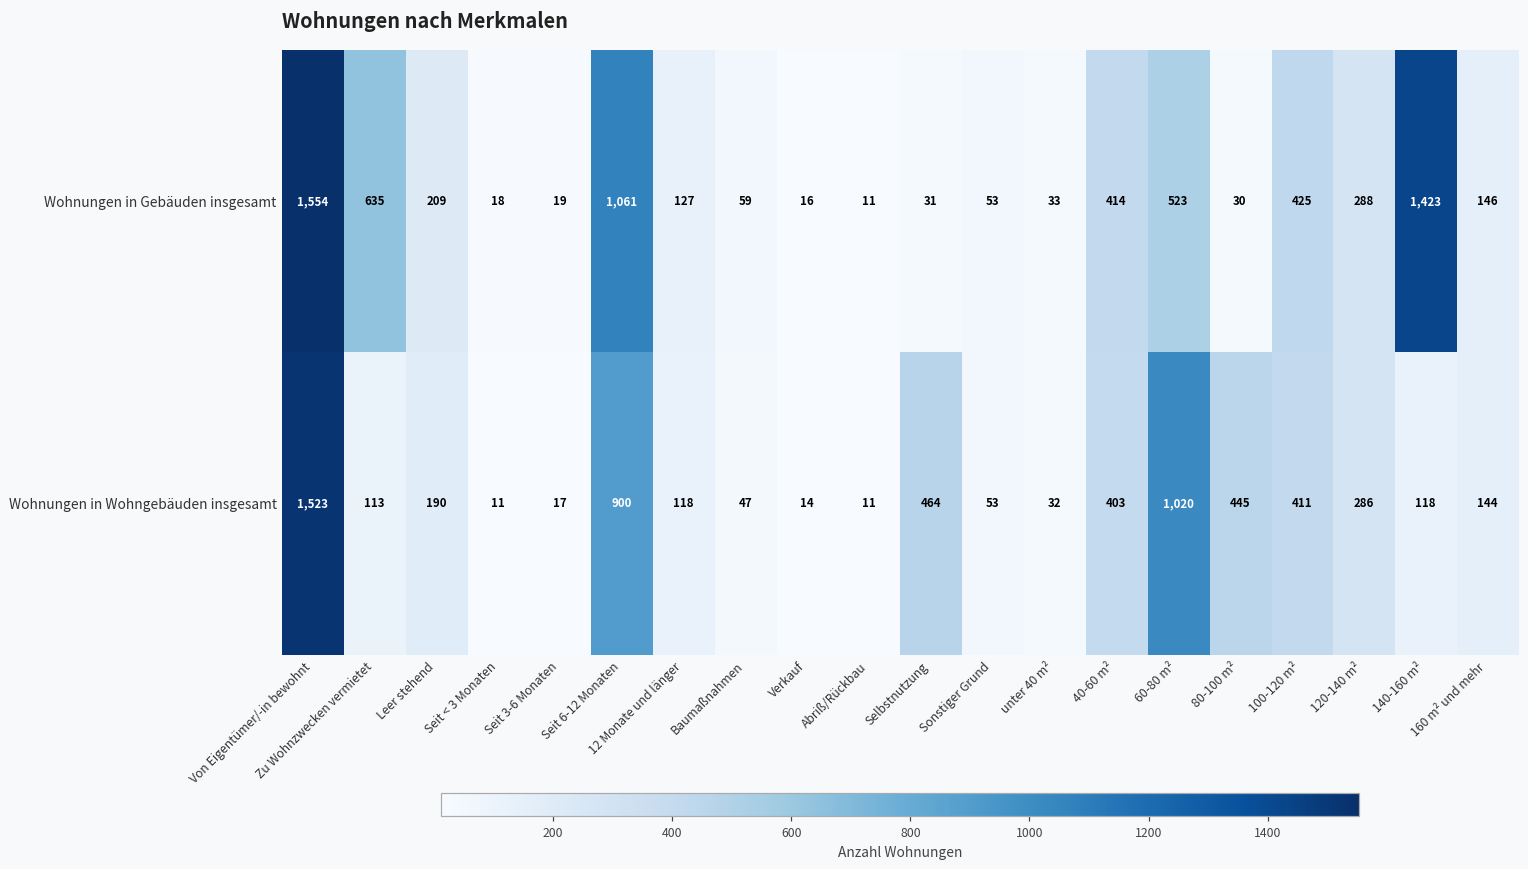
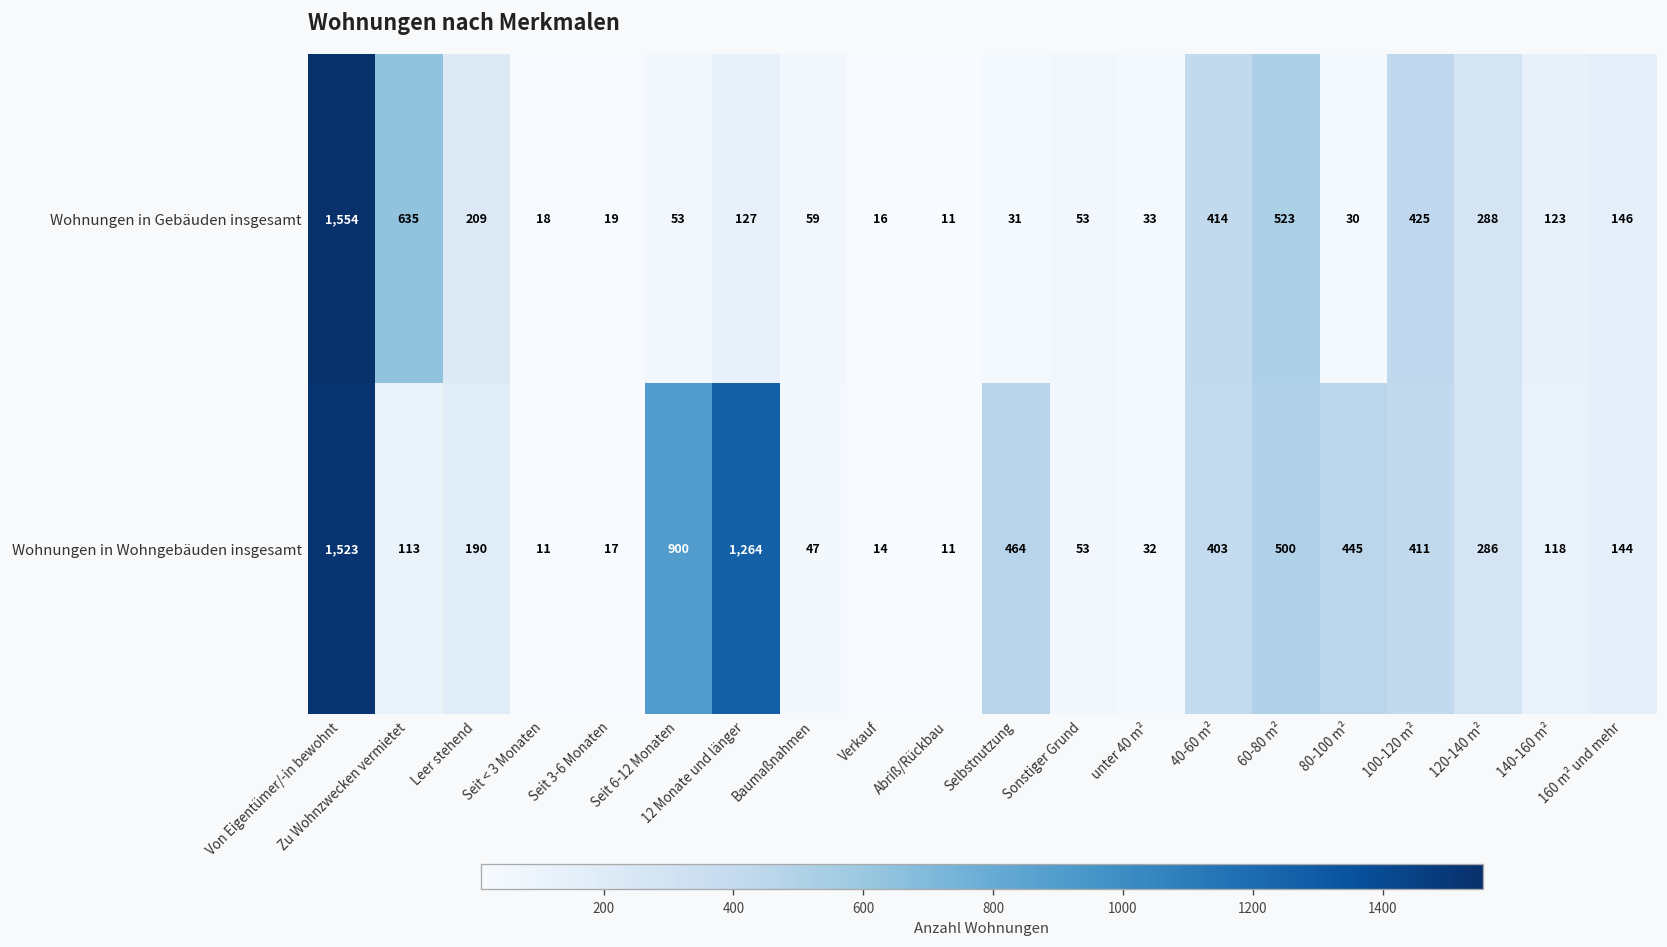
  {
    "Wohnungen in Gebäuden insgesamt": {
      "Von Eigentümer/-in bewohnt": "1,554",
      "Zu Wohnzwecken vermietet": "635",
      "Leer stehend": "209",
      "Seit < 3 Monaten": "18",
      "Seit 3-6 Monaten": "19",
-     "Seit 6-12 Monaten": "1,061",
+     "Seit 6-12 Monaten": "53",
      "12 Monate und länger": "127",
      "Baumaßnahmen": "59",
      "Verkauf": "16",
      "Abriß/Rückbau": "11",
      "Selbstnutzung": "31",
      "Sonstiger Grund": "53",
      "unter 40 m²": "33",
      "40-60 m²": "414",
      "60-80 m²": "523",
      "80-100 m²": "30",
      "100-120 m²": "425",
      "120-140 m²": "288",
-     "140-160 m²": "1,423",
+     "140-160 m²": "123",
      "160 m² und mehr": "146"
    },
    "Wohnungen in Wohngebäuden insgesamt": {
      "Von Eigentümer/-in bewohnt": "1,523",
      "Zu Wohnzwecken vermietet": "113",
      "Leer stehend": "190",
      "Seit < 3 Monaten": "11",
      "Seit 3-6 Monaten": "17",
      "Seit 6-12 Monaten": "900",
-     "12 Monate und länger": "118",
+     "12 Monate und länger": "1,264",
      "Baumaßnahmen": "47",
      "Verkauf": "14",
      "Abriß/Rückbau": "11",
      "Selbstnutzung": "464",
      "Sonstiger Grund": "53",
      "unter 40 m²": "32",
      "40-60 m²": "403",
-     "60-80 m²": "1,020",
+     "60-80 m²": "500",
      "80-100 m²": "445",
      "100-120 m²": "411",
      "120-140 m²": "286",
      "140-160 m²": "118",
      "160 m² und mehr": "144"
    }
  }
